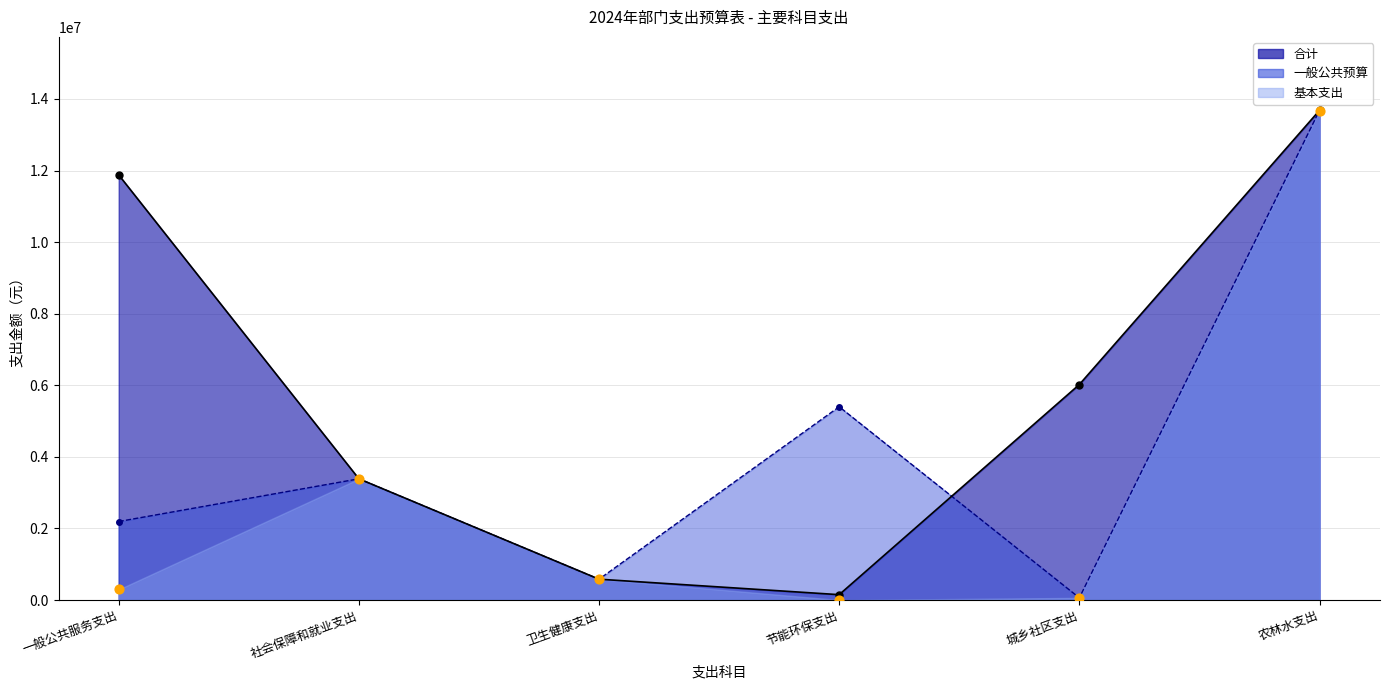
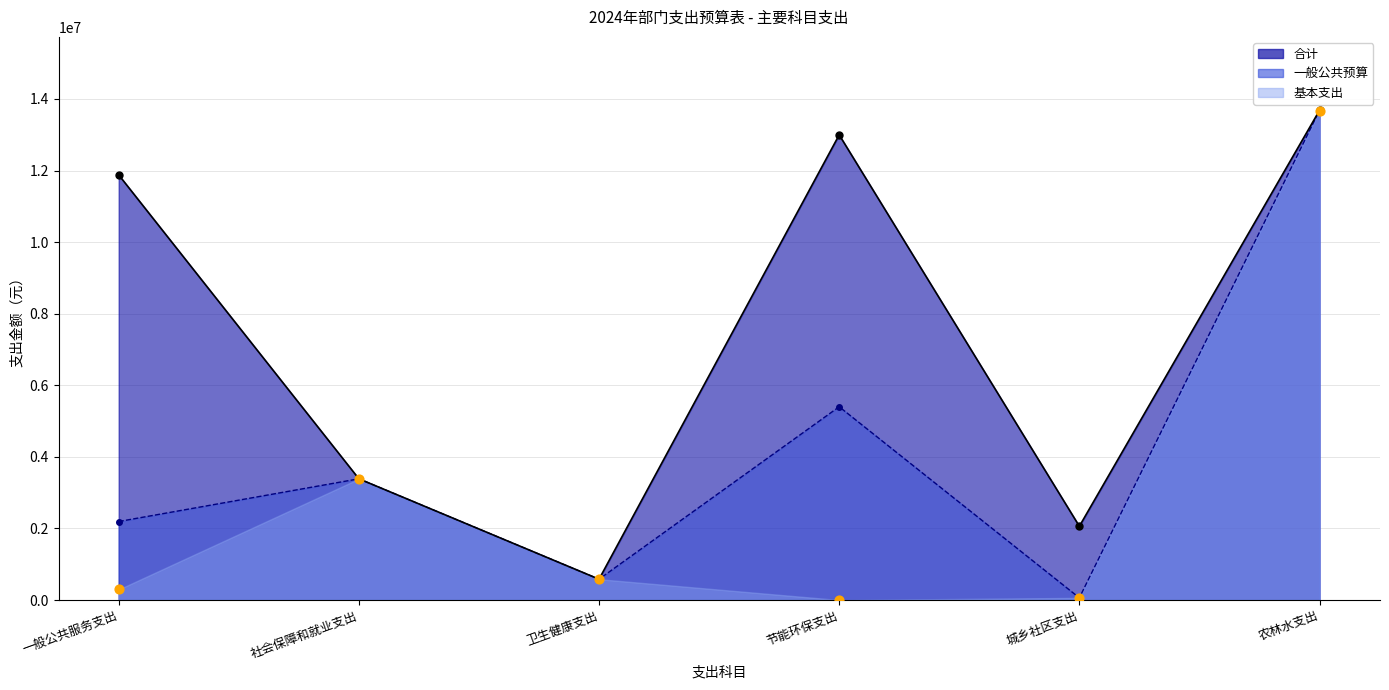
  {
    "合计": {
      "一般公共服务支出": 11900000,
-     "节能环保支出": 200000,
-     "城乡社区支出": 6000000
+     "节能环保支出": 13000000,
+     "城乡社区支出": 2100000
    },
    "一般公共预算": {
      "一般公共服务支出": 2200000,
      "节能环保支出": 5400000
    },
    "基本支出": {
      "一般公共服务支出": 300000,
      "节能环保支出": 0
    }
  }
